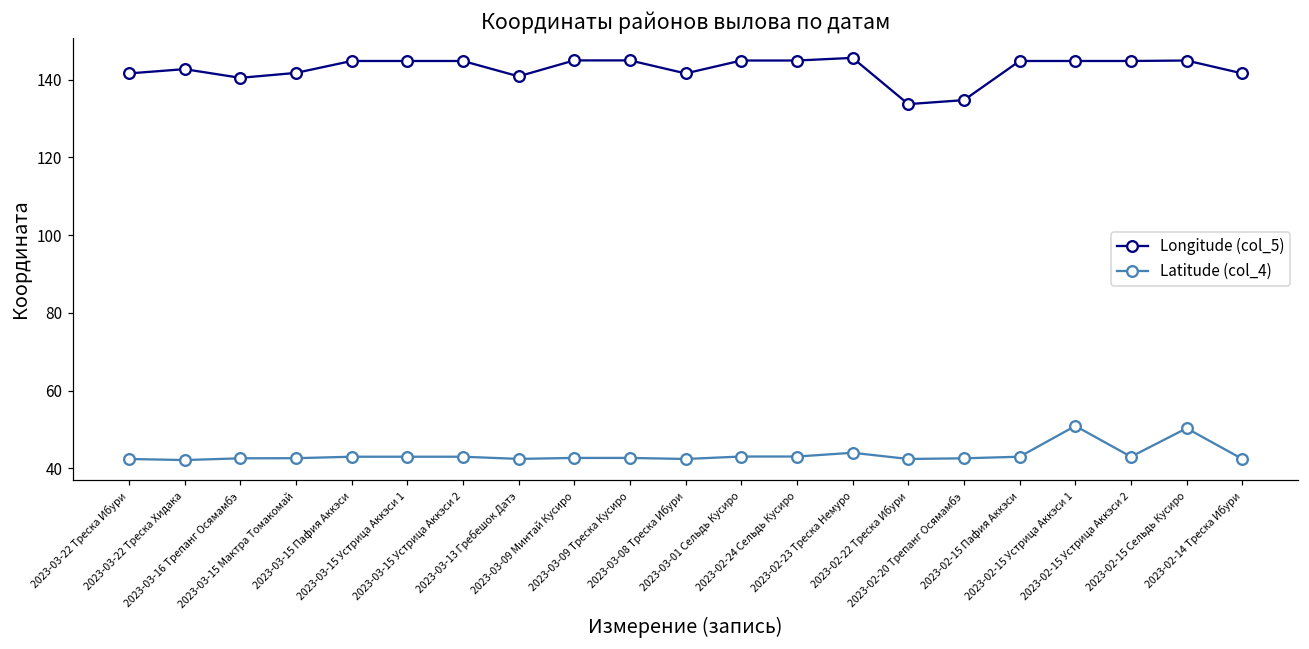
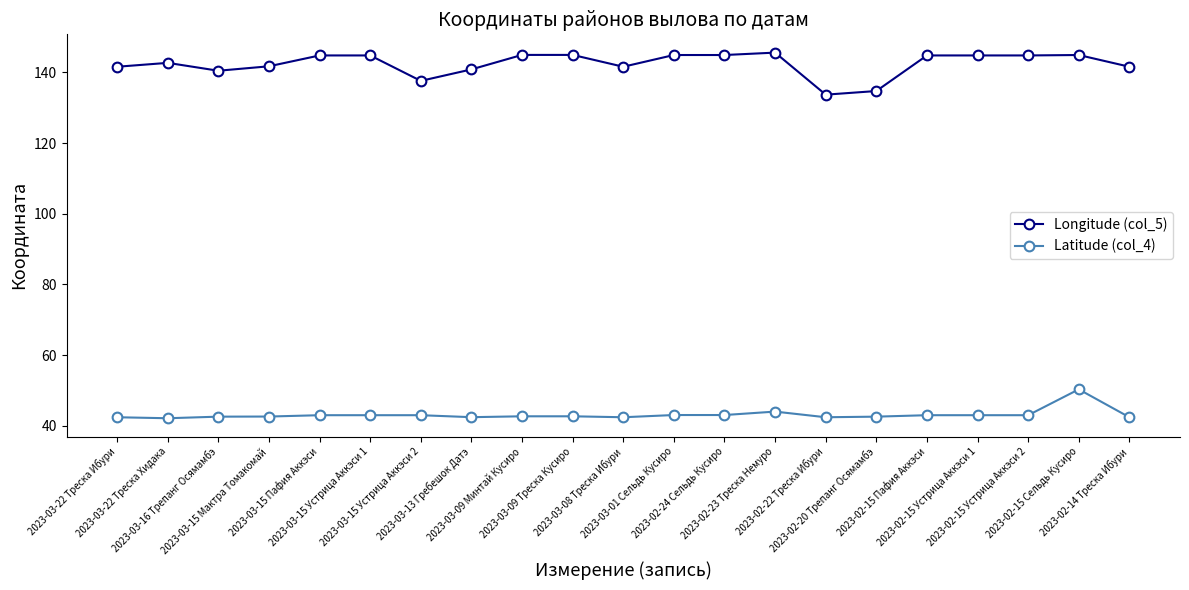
  {
    "Longitude (col_5)": {
      "2023-03-22 Треска Ибури": 142,
      "2023-03-22 Треска Хидака": 143,
      "2023-03-16 Трепанг Осямамбэ": 140,
      "2023-03-15 Мактра Томакомай": 142,
      "2023-03-15 Пафия Аккэси": 145,
      "2023-03-15 Устрица Аккэси 1": 145,
-     "2023-03-15 Устрица Аккэси 2": 145,
+     "2023-03-15 Устрица Аккэси 2": 138,
      "2023-03-13 Гребешок Датэ": 141,
      "2023-03-09 Минтай Кусиро": 145,
      "2023-03-09 Треска Кусиро": 145,
      "2023-03-08 Треска Ибури": 142,
      "2023-03-01 Сельдь Кусиро": 145,
      "2023-02-24 Сельдь Кусиро": 145,
      "2023-02-23 Треска Немуро": 146,
      "2023-02-22 Треска Ибури": 134,
      "2023-02-20 Трепанг Осямамбэ": 135,
      "2023-02-15 Пафия Аккэси": 145,
      "2023-02-15 Устрица Аккэси 1": 145,
      "2023-02-15 Устрица Аккэси 2": 145,
      "2023-02-15 Сельдь Кусиро": 145,
      "2023-02-14 Треска Ибури": 142
    },
    "Latitude (col_4)": {
      "2023-03-22 Треска Ибури": 42,
      "2023-03-22 Треска Хидака": 42,
      "2023-03-16 Трепанг Осямамбэ": 43,
      "2023-03-15 Мактра Томакомай": 43,
      "2023-03-15 Пафия Аккэси": 43,
      "2023-03-15 Устрица Аккэси 1": 43,
      "2023-03-15 Устрица Аккэси 2": 43,
      "2023-03-13 Гребешок Датэ": 42,
      "2023-03-09 Минтай Кусиро": 43,
      "2023-03-09 Треска Кусиро": 43,
      "2023-03-08 Треска Ибури": 42,
      "2023-03-01 Сельдь Кусиро": 43,
      "2023-02-24 Сельдь Кусиро": 43,
      "2023-02-23 Треска Немуро": 44,
      "2023-02-22 Треска Ибури": 42,
      "2023-02-20 Трепанг Осямамбэ": 43,
      "2023-02-15 Пафия Аккэси": 43,
-     "2023-02-15 Устрица Аккэси 1": 51,
+     "2023-02-15 Устрица Аккэси 1": 43,
      "2023-02-15 Устрица Аккэси 2": 43,
      "2023-02-15 Сельдь Кусиро": 50,
      "2023-02-14 Треска Ибури": 42
    }
  }
